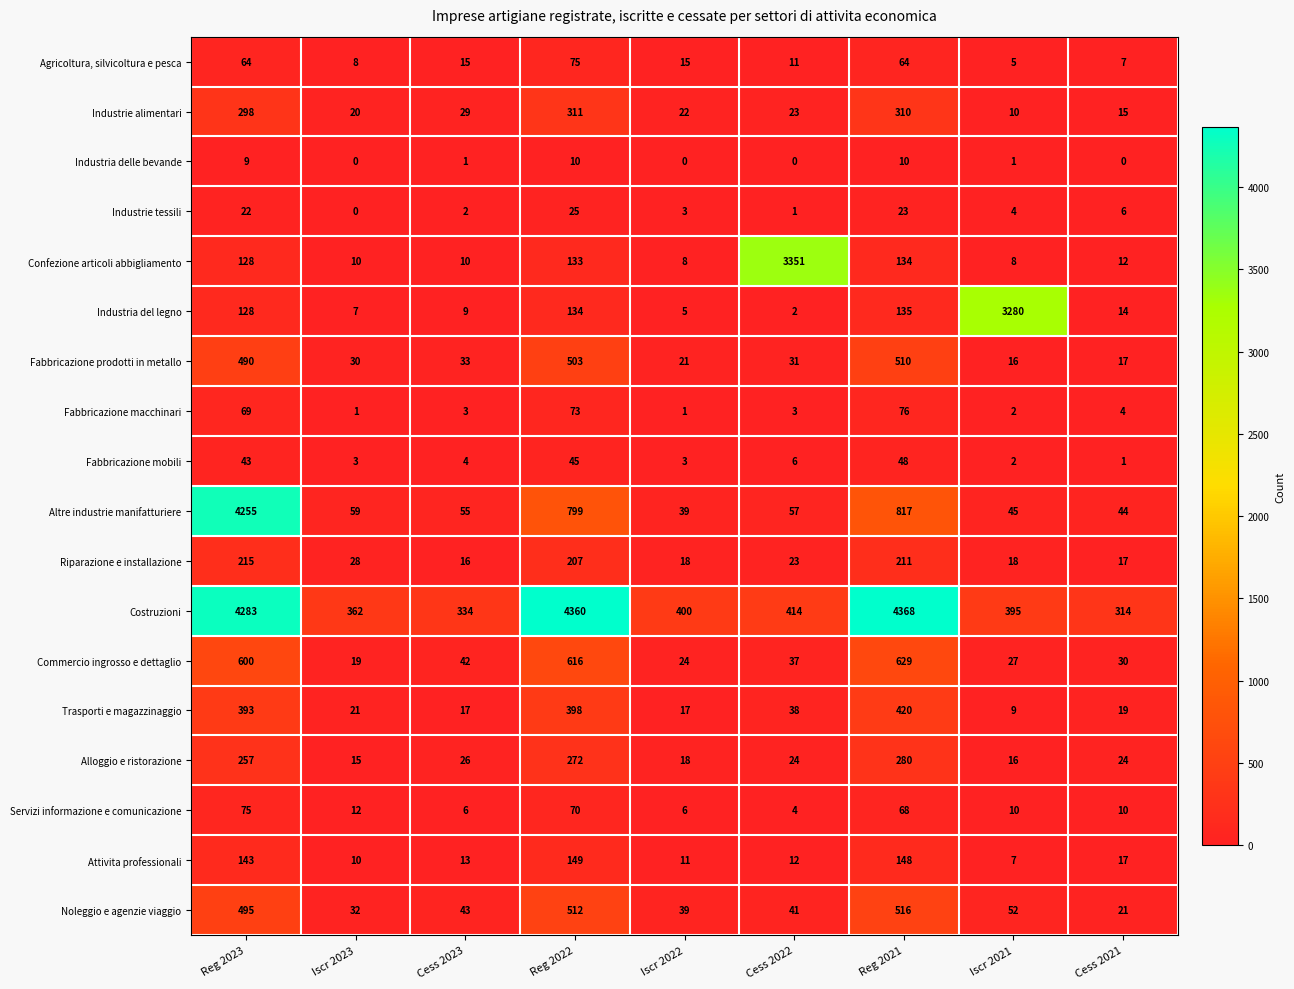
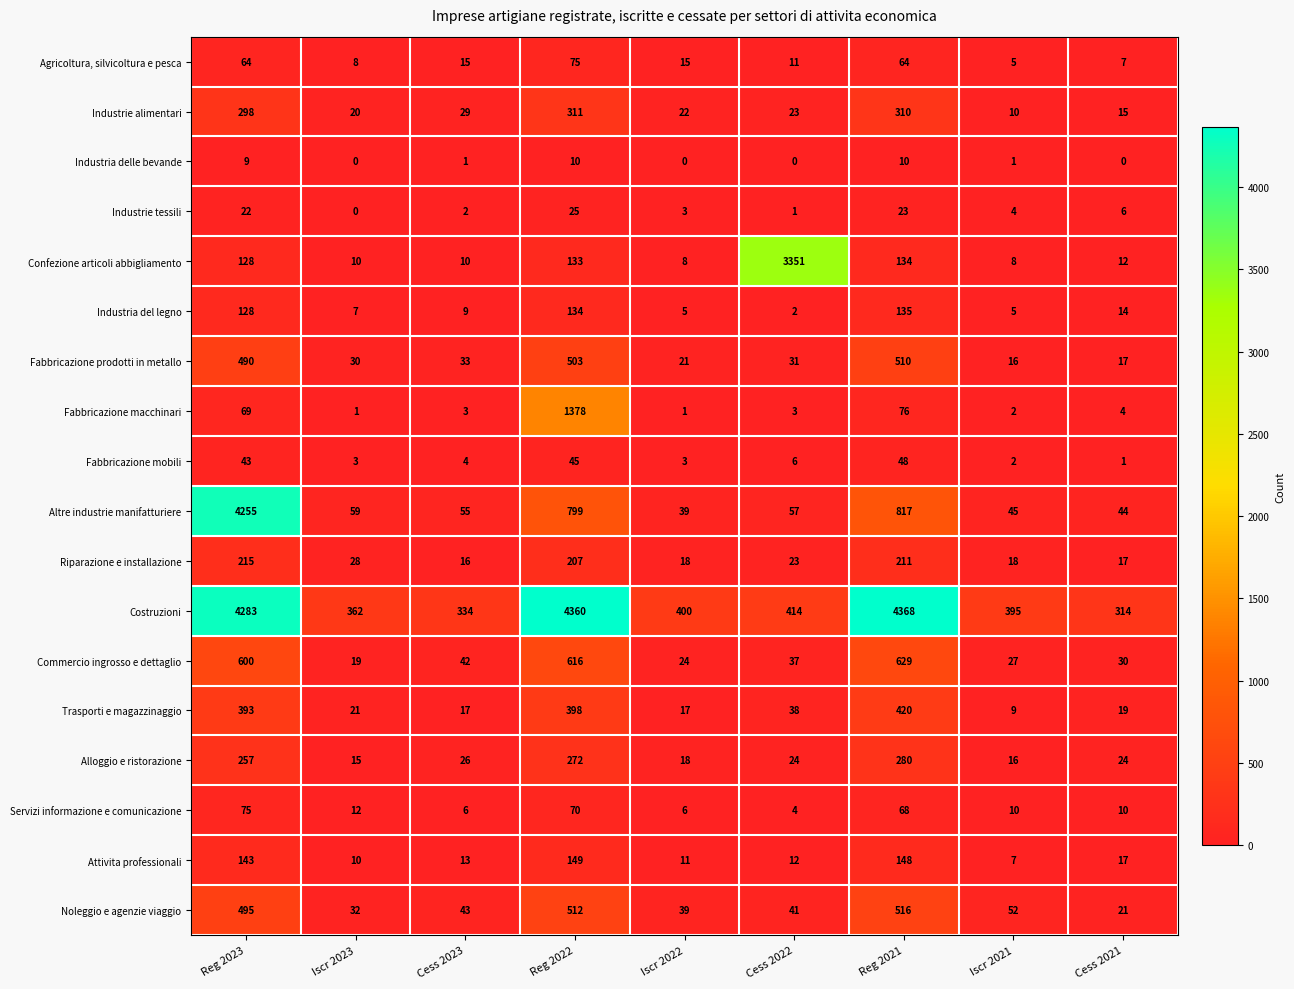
  {
    "Agricoltura, silvicoltura e pesca": {
      "Reg 2023": 64,
      "Iscr 2023": 8,
      "Cess 2023": 15,
      "Reg 2022": 75,
      "Iscr 2022": 15,
      "Cess 2022": 11,
      "Reg 2021": 64,
      "Iscr 2021": 5,
      "Cess 2021": 7
    },
    "Industrie alimentari": {
      "Reg 2023": 298,
      "Iscr 2023": 20,
      "Cess 2023": 29,
      "Reg 2022": 311,
      "Iscr 2022": 22,
      "Cess 2022": 23,
      "Reg 2021": 310,
      "Iscr 2021": 10,
      "Cess 2021": 15
    },
    "Industria delle bevande": {
      "Reg 2023": 9,
      "Iscr 2023": 0,
      "Cess 2023": 1,
      "Reg 2022": 10,
      "Iscr 2022": 0,
      "Cess 2022": 0,
      "Reg 2021": 10,
      "Iscr 2021": 1,
      "Cess 2021": 0
    },
    "Industrie tessili": {
      "Reg 2023": 22,
      "Iscr 2023": 0,
      "Cess 2023": 2,
      "Reg 2022": 25,
      "Iscr 2022": 3,
      "Cess 2022": 1,
      "Reg 2021": 23,
      "Iscr 2021": 4,
      "Cess 2021": 6
    },
    "Confezione articoli abbigliamento": {
      "Reg 2023": 128,
      "Iscr 2023": 10,
      "Cess 2023": 10,
      "Reg 2022": 133,
      "Iscr 2022": 8,
      "Cess 2022": 3351,
      "Reg 2021": 134,
      "Iscr 2021": 8,
      "Cess 2021": 12
    },
    "Industria del legno": {
      "Reg 2023": 128,
      "Iscr 2023": 7,
      "Cess 2023": 9,
      "Reg 2022": 134,
      "Iscr 2022": 5,
      "Cess 2022": 2,
      "Reg 2021": 135,
-     "Iscr 2021": 3280,
+     "Iscr 2021": 5,
      "Cess 2021": 14
    },
    "Fabbricazione prodotti in metallo": {
      "Reg 2023": 490,
      "Iscr 2023": 30,
      "Cess 2023": 33,
      "Reg 2022": 503,
      "Iscr 2022": 21,
      "Cess 2022": 31,
      "Reg 2021": 510,
      "Iscr 2021": 16,
      "Cess 2021": 17
    },
    "Fabbricazione macchinari": {
      "Reg 2023": 69,
      "Iscr 2023": 1,
      "Cess 2023": 3,
-     "Reg 2022": 73,
+     "Reg 2022": 1378,
      "Iscr 2022": 1,
      "Cess 2022": 3,
      "Reg 2021": 76,
      "Iscr 2021": 2,
      "Cess 2021": 4
    },
    "Fabbricazione mobili": {
      "Reg 2023": 43,
      "Iscr 2023": 3,
      "Cess 2023": 4,
      "Reg 2022": 45,
      "Iscr 2022": 3,
      "Cess 2022": 6,
      "Reg 2021": 48,
      "Iscr 2021": 2,
      "Cess 2021": 1
    },
    "Altre industrie manifatturiere": {
      "Reg 2023": 4255,
      "Iscr 2023": 59,
      "Cess 2023": 55,
      "Reg 2022": 799,
      "Iscr 2022": 39,
      "Cess 2022": 57,
      "Reg 2021": 817,
      "Iscr 2021": 45,
      "Cess 2021": 44
    },
    "Riparazione e installazione": {
      "Reg 2023": 215,
      "Iscr 2023": 28,
      "Cess 2023": 16,
      "Reg 2022": 207,
      "Iscr 2022": 18,
      "Cess 2022": 23,
      "Reg 2021": 211,
      "Iscr 2021": 18,
      "Cess 2021": 17
    },
    "Costruzioni": {
      "Reg 2023": 4283,
      "Iscr 2023": 362,
      "Cess 2023": 334,
      "Reg 2022": 4360,
      "Iscr 2022": 400,
      "Cess 2022": 414,
      "Reg 2021": 4368,
      "Iscr 2021": 395,
      "Cess 2021": 314
    },
    "Commercio ingrosso e dettaglio": {
      "Reg 2023": 600,
      "Iscr 2023": 19,
      "Cess 2023": 42,
      "Reg 2022": 616,
      "Iscr 2022": 24,
      "Cess 2022": 37,
      "Reg 2021": 629,
      "Iscr 2021": 27,
      "Cess 2021": 30
    },
    "Trasporti e magazzinaggio": {
      "Reg 2023": 393,
      "Iscr 2023": 21,
      "Cess 2023": 17,
      "Reg 2022": 398,
      "Iscr 2022": 17,
      "Cess 2022": 38,
      "Reg 2021": 420,
      "Iscr 2021": 9,
      "Cess 2021": 19
    },
    "Alloggio e ristorazione": {
      "Reg 2023": 257,
      "Iscr 2023": 15,
      "Cess 2023": 26,
      "Reg 2022": 272,
      "Iscr 2022": 18,
      "Cess 2022": 24,
      "Reg 2021": 280,
      "Iscr 2021": 16,
      "Cess 2021": 24
    },
    "Servizi informazione e comunicazione": {
      "Reg 2023": 75,
      "Iscr 2023": 12,
      "Cess 2023": 6,
      "Reg 2022": 70,
      "Iscr 2022": 6,
      "Cess 2022": 4,
      "Reg 2021": 68,
      "Iscr 2021": 10,
      "Cess 2021": 10
    },
    "Attivita professionali": {
      "Reg 2023": 143,
      "Iscr 2023": 10,
      "Cess 2023": 13,
      "Reg 2022": 149,
      "Iscr 2022": 11,
      "Cess 2022": 12,
      "Reg 2021": 148,
      "Iscr 2021": 7,
      "Cess 2021": 17
    },
    "Noleggio e agenzie viaggio": {
      "Reg 2023": 495,
      "Iscr 2023": 32,
      "Cess 2023": 43,
      "Reg 2022": 512,
      "Iscr 2022": 39,
      "Cess 2022": 41,
      "Reg 2021": 516,
      "Iscr 2021": 52,
      "Cess 2021": 21
    }
  }
